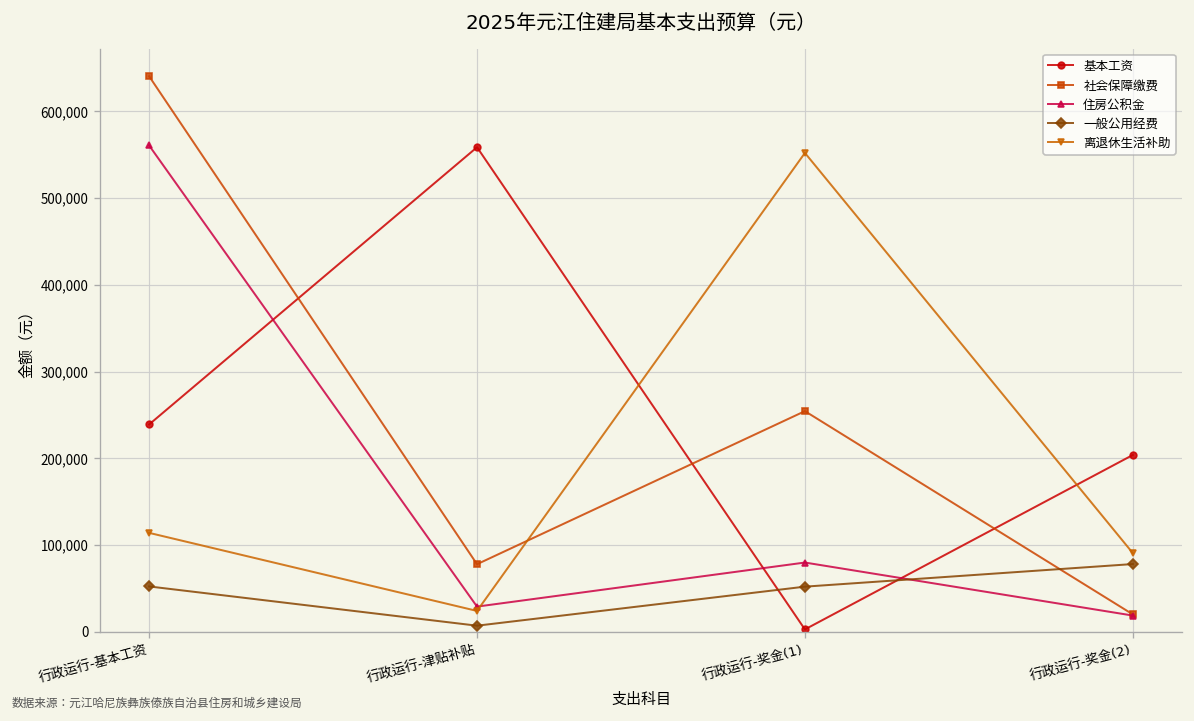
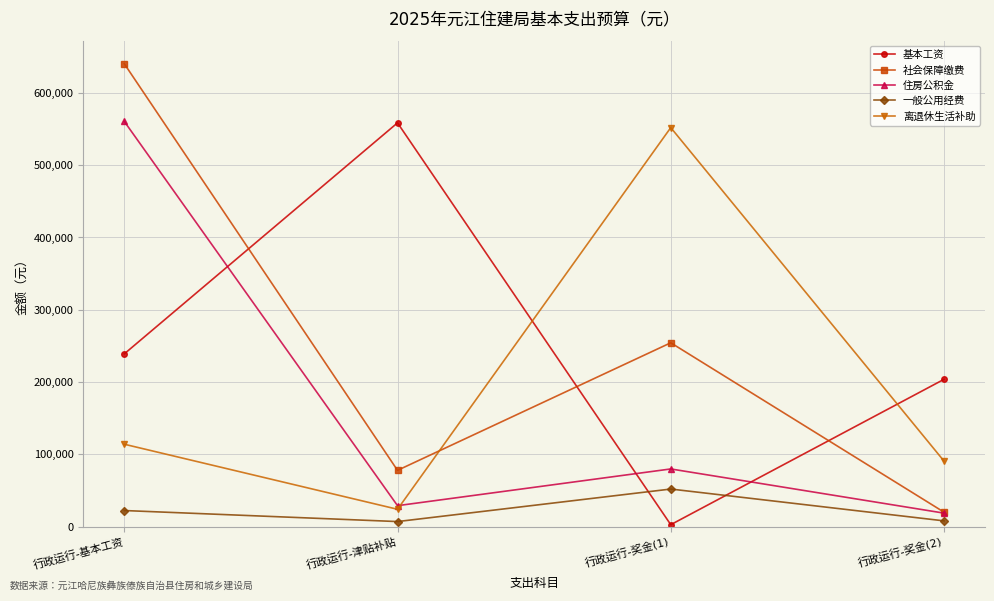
  {
    "基本工资": {
      "行政运行-基本工资": "240,000",
      "行政运行-津贴补贴": "560,000",
      "行政运行-奖金(1)": "0",
      "行政运行-奖金(2)": "200,000"
    },
    "住房公积金": {
      "行政运行-基本工资": "560,000",
      "行政运行-津贴补贴": "30,000",
      "行政运行-奖金(1)": "80,000"
    },
    "一般公用经费": {
-     "行政运行-基本工资": "50,000",
+     "行政运行-基本工资": "20,000",
      "行政运行-津贴补贴": "10,000",
      "行政运行-奖金(1)": "50,000",
-     "行政运行-奖金(2)": "80,000"
+     "行政运行-奖金(2)": "10,000"
    }
  }
